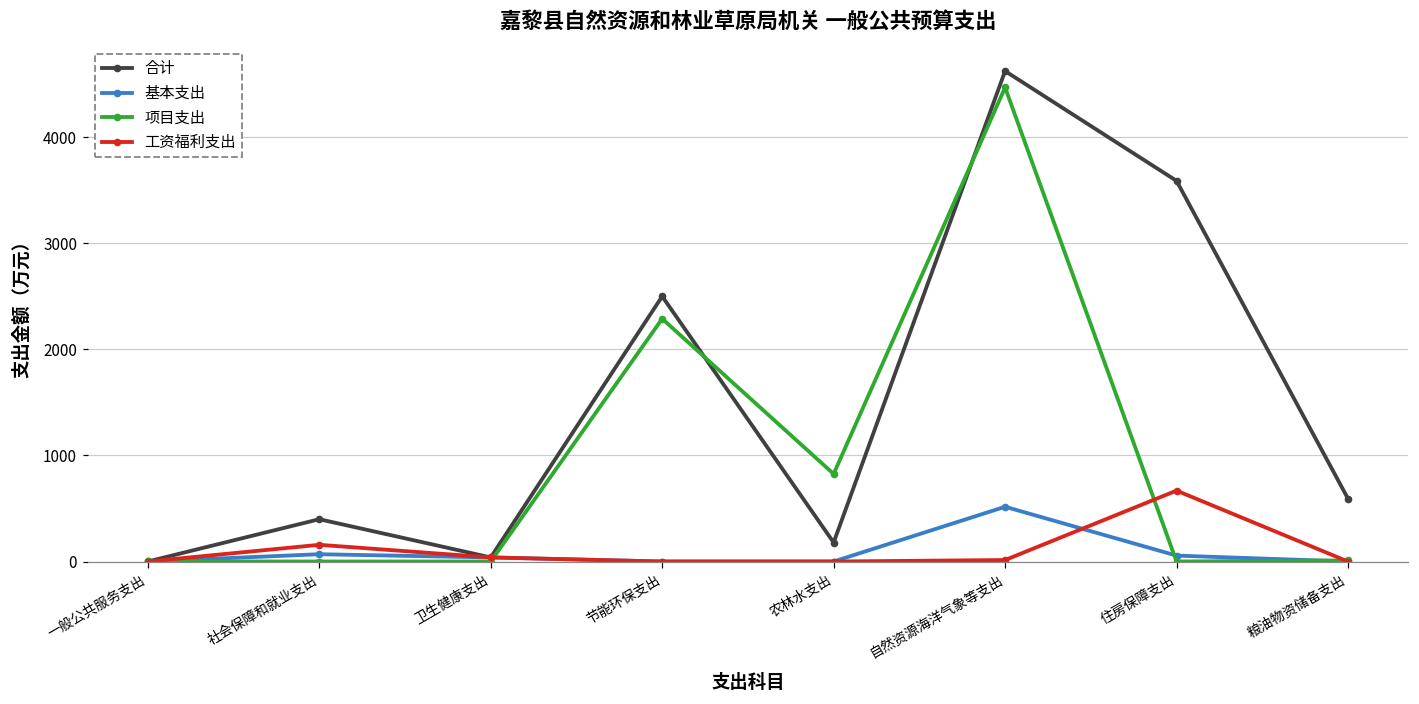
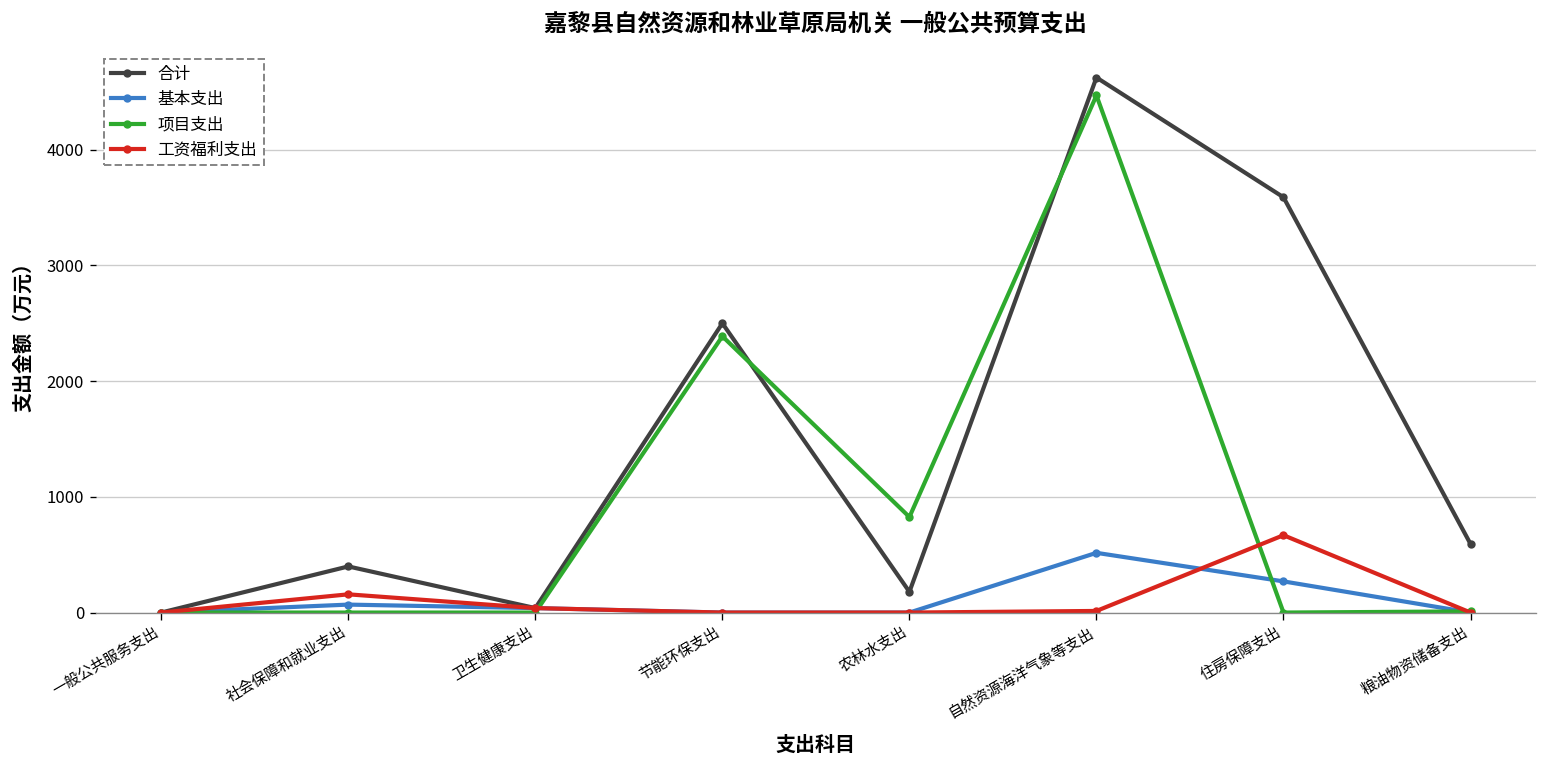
  {
    "合计": {
      "社会保障和就业支出": 400,
      "节能环保支出": 2500,
      "农林水支出": 200,
      "自然资源海洋气象等支出": 4600,
      "住房保障支出": 3600,
      "粮油物资储备支出": 600
    },
    "基本支出": {
      "社会保障和就业支出": 100,
      "自然资源海洋气象等支出": 500,
-     "住房保障支出": 100
+     "住房保障支出": 300
    },
    "项目支出": {
      "社会保障和就业支出": 0,
      "卫生健康支出": 0,
-     "节能环保支出": 2300,
+     "节能环保支出": 2400,
      "农林水支出": 800,
      "自然资源海洋气象等支出": 4500,
      "住房保障支出": 0
    },
    "工资福利支出": {
      "社会保障和就业支出": 200,
      "自然资源海洋气象等支出": 0,
      "住房保障支出": 700
    }
  }
